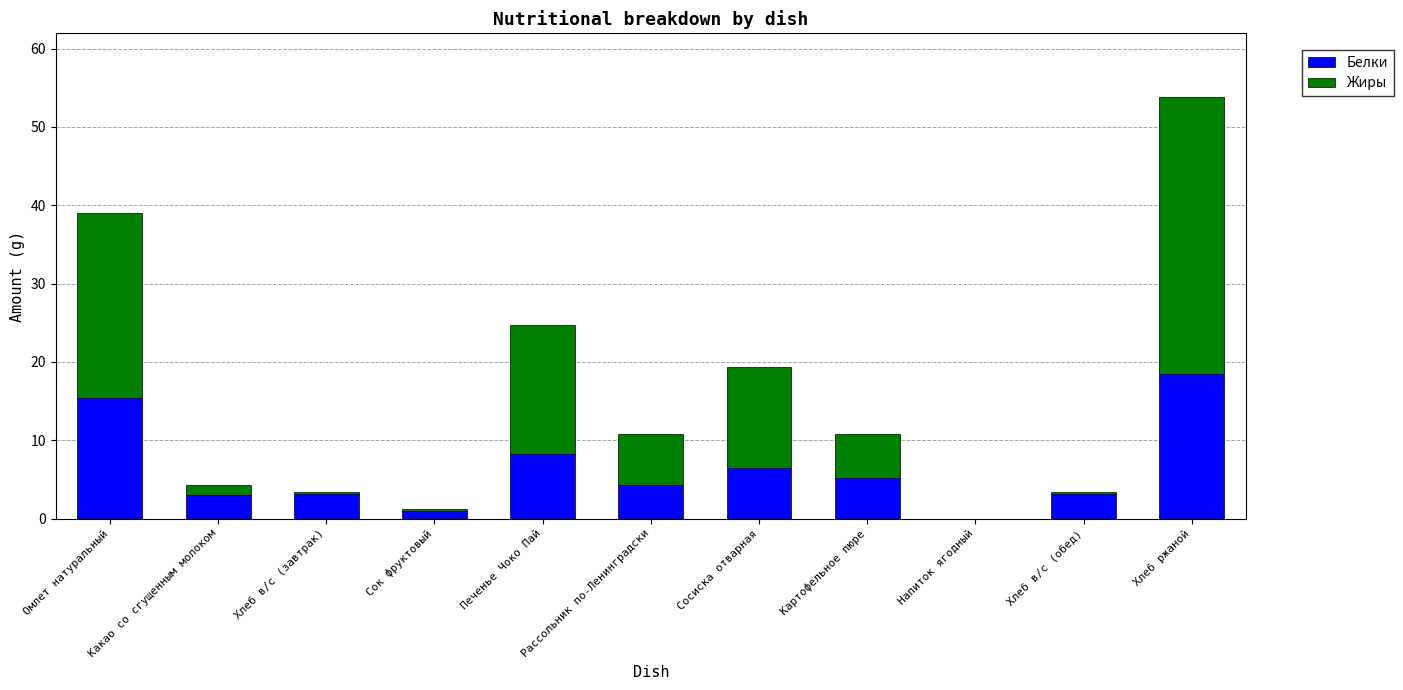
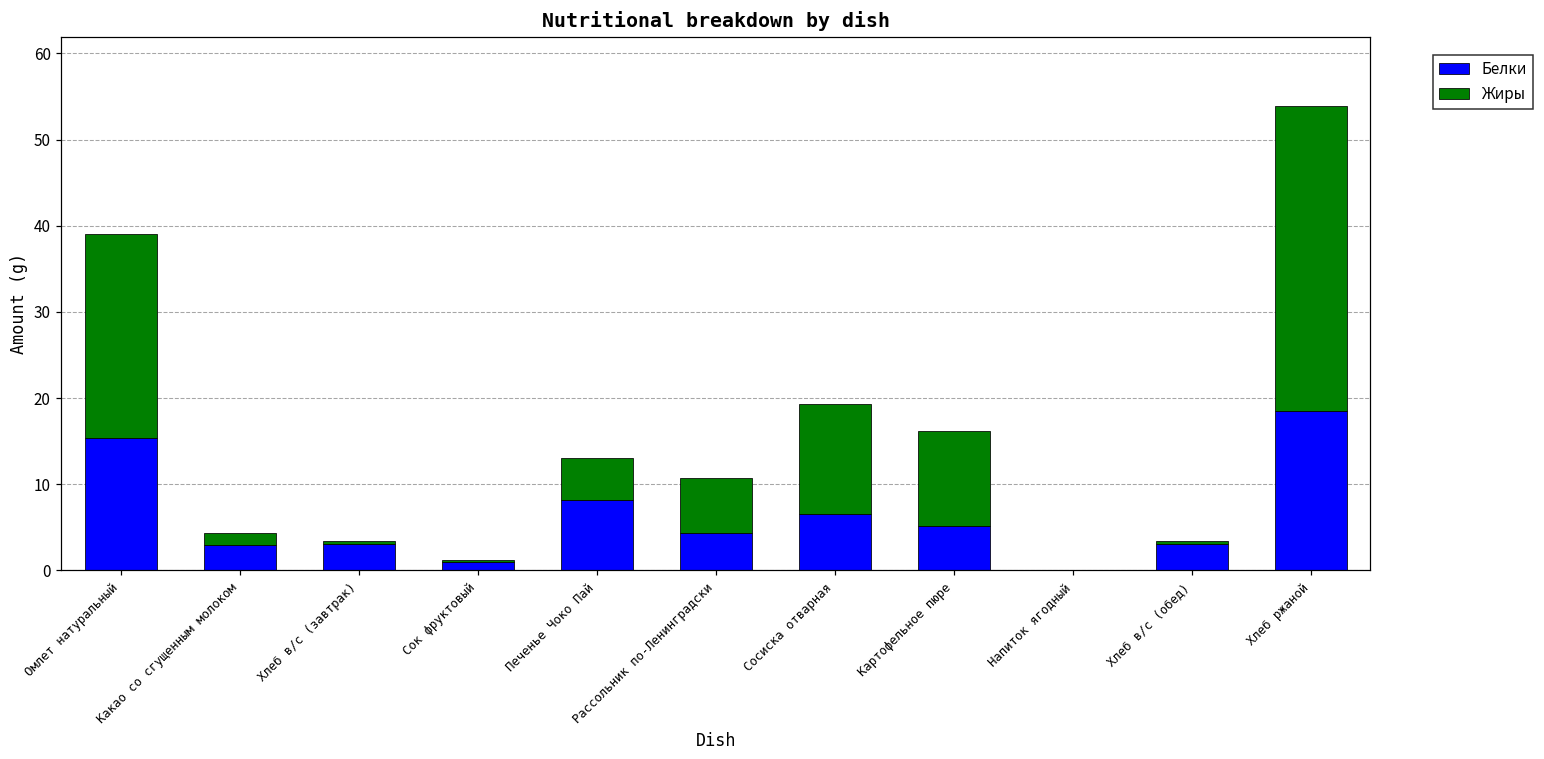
  {
    "Белки": {
      "Омлет натуральный": 15,
      "Какао со сгущенным молоком": 3,
      "Хлеб в/с (завтрак)": 3,
      "Сок фруктовый": 1,
      "Печенье Чоко Пай": 8,
      "Рассольник по-Ленинградски": 4,
      "Сосиска отварная": 7,
      "Картофельное пюре": 5,
      "Напиток ягодный": 0,
      "Хлеб в/с (обед)": 3,
      "Хлеб ржаной": 19
    },
    "Жиры": {
      "Омлет натуральный": 24,
      "Какао со сгущенным молоком": 1,
      "Хлеб в/с (завтрак)": 0,
-     "Печенье Чоко Пай": 16,
+     "Печенье Чоко Пай": 5,
      "Рассольник по-Ленинградски": 6,
      "Сосиска отварная": 13,
-     "Картофельное пюре": 6,
+     "Картофельное пюре": 11,
      "Напиток ягодный": 0,
      "Хлеб в/с (обед)": 0,
      "Хлеб ржаной": 35
    }
  }
